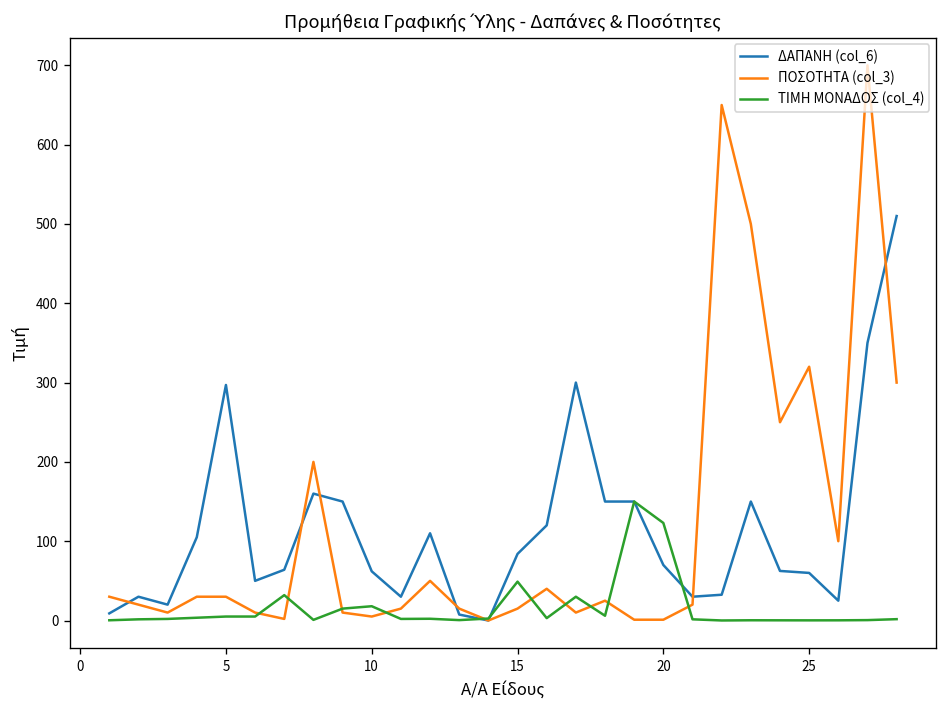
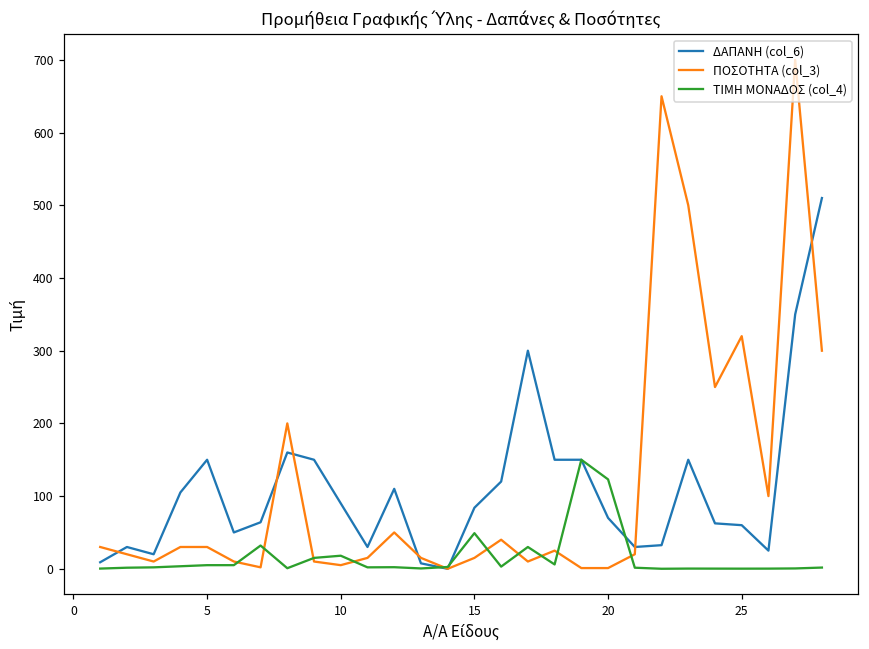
  {
    "ΔΑΠΑΝΗ (col_6)": {
-     "5": 300,
-     "10": 60,
+     "5": 150,
+     "10": 90,
      "15": 80,
      "20": 70,
      "25": 60
    },
    "ΠΟΣΟΤΗΤΑ (col_3)": {
      "5": 30,
      "10": 10,
      "15": 20,
      "20": 0,
      "25": 320
    },
    "ΤΙΜΗ ΜΟΝΑΔΟΣ (col_4)": {
      "5": 10,
      "10": 20,
      "15": 50,
      "20": 120,
      "25": 0
    }
  }
